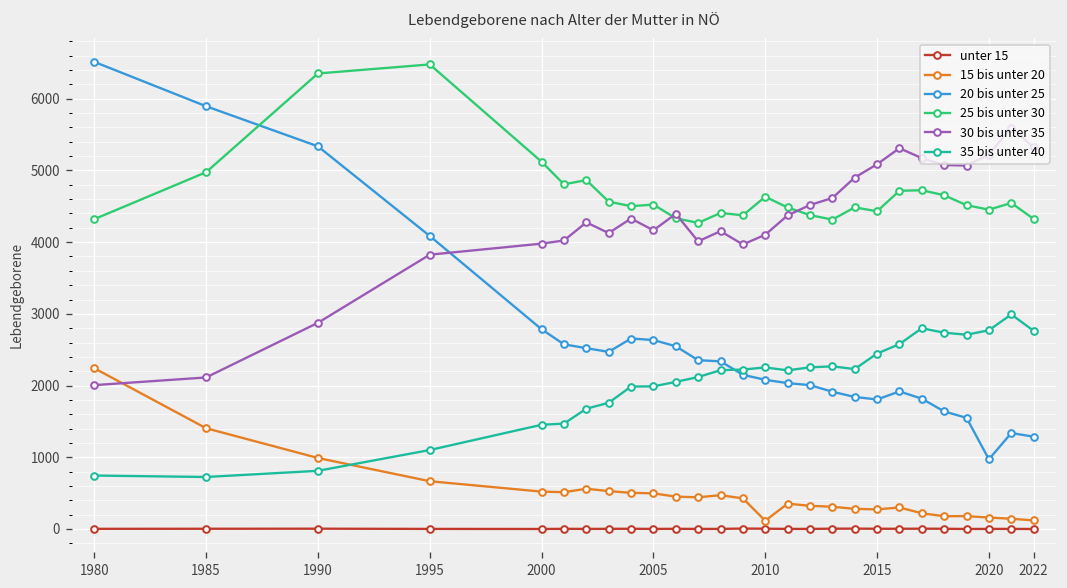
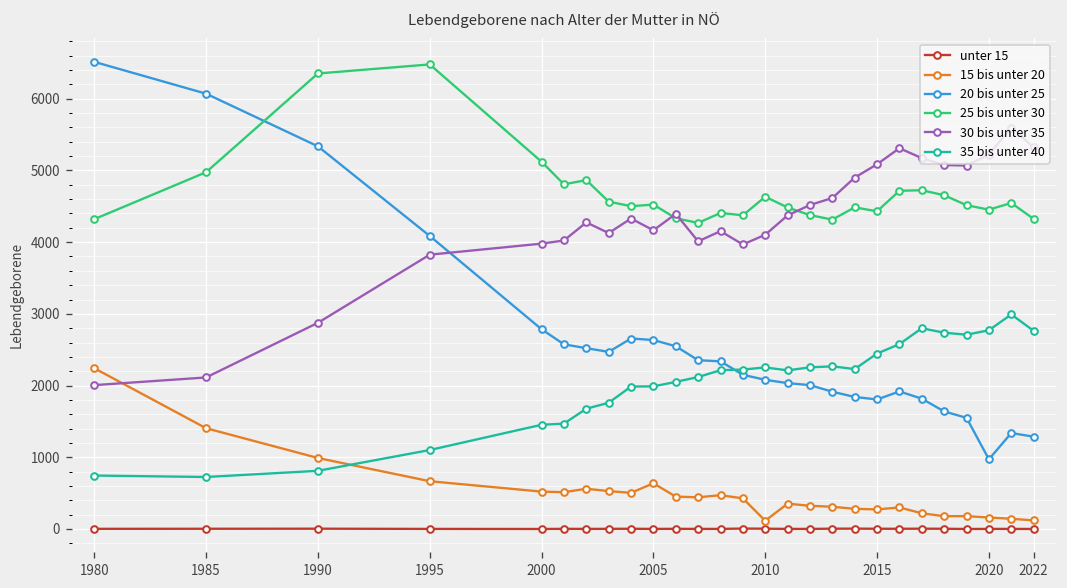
  {
    "unter 15": {
      "1980": 0,
      "1985": 0,
      "1990": 0,
      "1995": 0,
      "2000": 0,
      "2005": 0,
      "2010": 0,
      "2015": 0,
      "2020": 0,
      "2022": 0
    },
    "15 bis unter 20": {
      "1980": 2200,
      "1985": 1400,
      "1990": 1000,
      "1995": 700,
      "2000": 500,
-     "2005": 500,
+     "2005": 600,
      "2010": 100,
      "2015": 300,
      "2020": 200,
      "2022": 100
    },
    "20 bis unter 25": {
      "1980": 6500,
-     "1985": 5900,
+     "1985": 6100,
      "1990": 5300,
      "1995": 4100,
      "2000": 2800,
      "2005": 2600,
      "2010": 2100,
      "2015": 1800,
      "2020": 1000,
      "2022": 1300
    },
    "30 bis unter 35": {
      "1980": 2000,
      "1985": 2100,
      "1990": 2900,
      "1995": 3800,
      "2000": 4000,
      "2005": 4200,
      "2010": 4100,
      "2015": 5100
    }
  }
